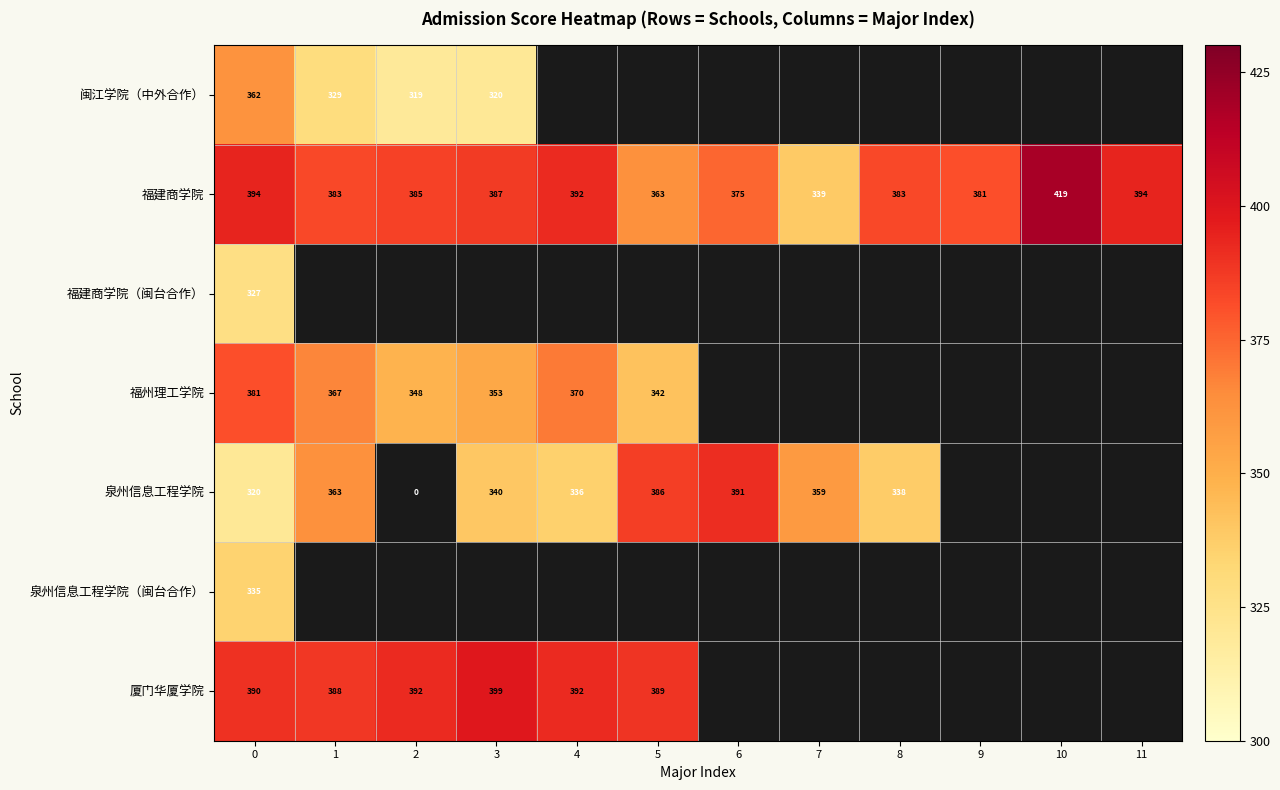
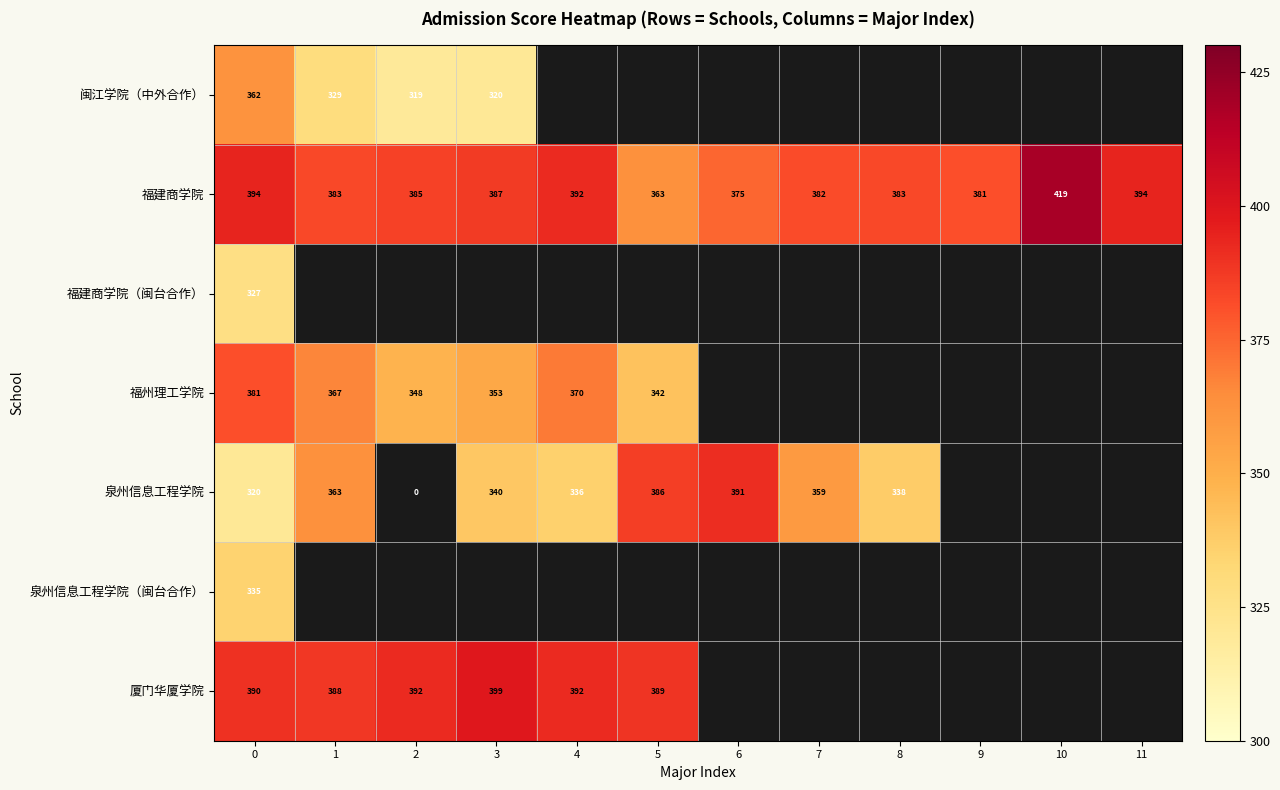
  {
    "闽江学院（中外合作）": {
      "0": 362,
      "1": 329,
      "2": 319,
      "3": 320
    },
    "福建商学院": {
      "0": 394,
      "1": 383,
      "2": 385,
      "3": 387,
      "4": 392,
      "5": 363,
      "6": 375,
-     "7": 339,
+     "7": 382,
      "8": 383,
      "9": 381,
      "10": 419,
      "11": 394
    },
    "福建商学院（闽台合作）": {
      "0": 327
    },
    "福州理工学院": {
      "0": 381,
      "1": 367,
      "2": 348,
      "3": 353,
      "4": 370,
      "5": 342
    },
    "泉州信息工程学院": {
      "0": 320,
      "1": 363,
      "3": 340,
      "4": 336,
      "5": 386,
      "6": 391,
      "7": 359,
      "8": 338
    },
    "泉州信息工程学院（闽台合作）": {
      "0": 335
    },
    "厦门华厦学院": {
      "0": 390,
      "1": 388,
      "2": 392,
      "3": 399,
      "4": 392,
      "5": 389
    }
  }
